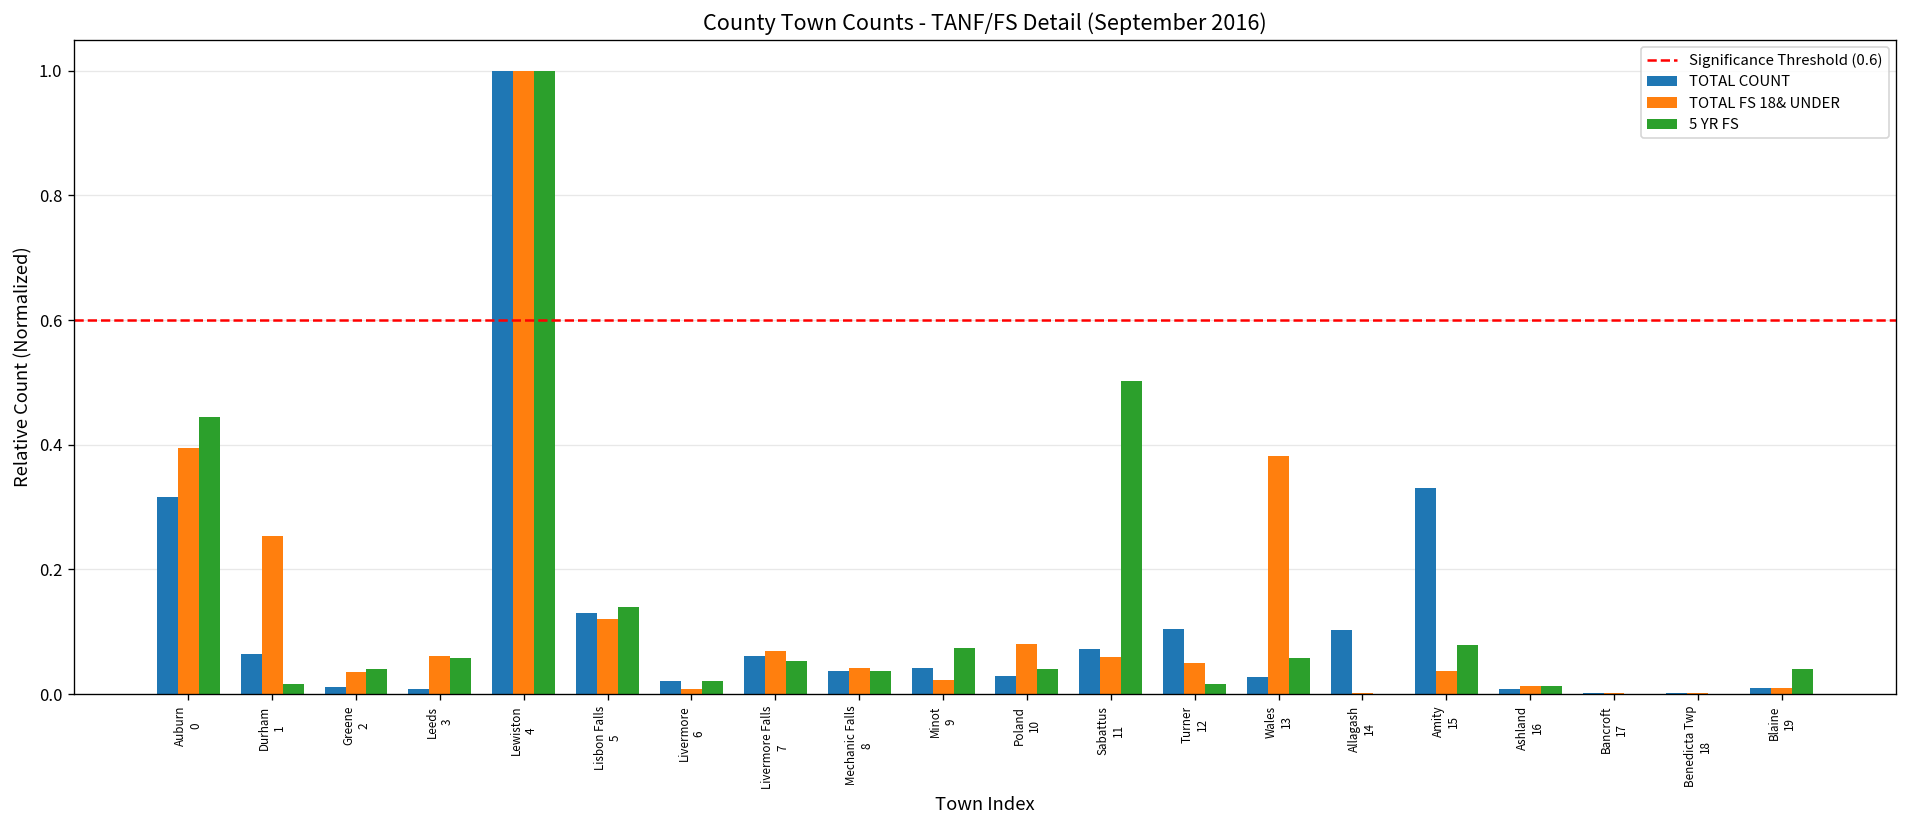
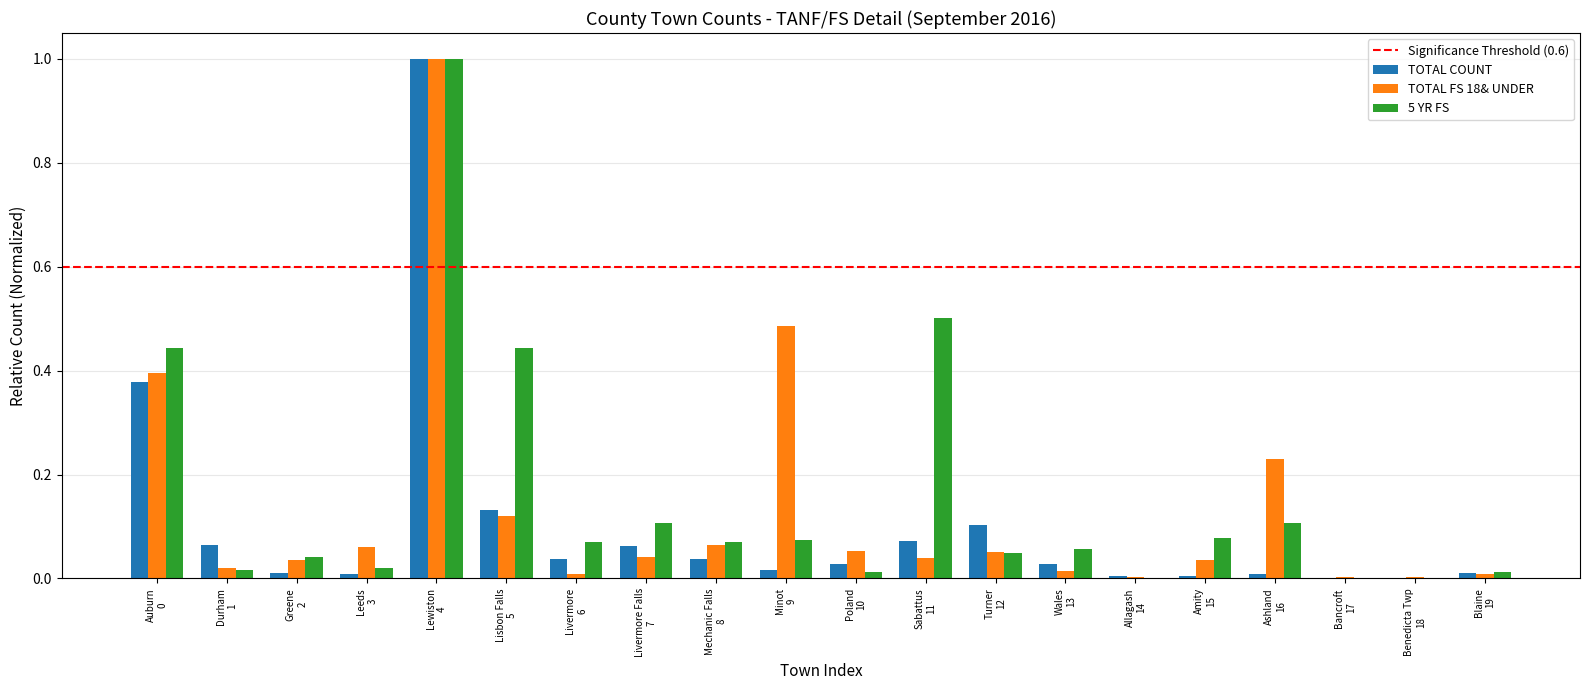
  {
    "TOTAL COUNT": {
-     "Auburn 0": 0.32,
+     "Auburn 0": 0.38,
      "Durham 1": 0.06,
      "Greene 2": 0.01,
      "Leeds 3": 0.01,
      "Lewiston 4": 1.00,
      "Lisbon Falls 5": 0.13,
-     "Livermore 6": 0.02,
+     "Livermore 6": 0.04,
      "Livermore Falls 7": 0.06,
      "Mechanic Falls 8": 0.04,
-     "Minot 9": 0.04,
+     "Minot 9": 0.02,
      "Poland 10": 0.03,
      "Sabattus 11": 0.07,
      "Turner 12": 0.10,
      "Wales 13": 0.03,
-     "Allagash 14": 0.10,
-     "Amity 15": 0.33,
+     "Allagash 14": 0.00,
+     "Amity 15": 0.00,
      "Ashland 16": 0.01,
      "Blaine 19": 0.01
    },
    "TOTAL FS 18& UNDER": {
      "Auburn 0": 0.39,
-     "Durham 1": 0.25,
+     "Durham 1": 0.02,
      "Greene 2": 0.04,
      "Leeds 3": 0.06,
      "Lewiston 4": 1.00,
      "Lisbon Falls 5": 0.12,
      "Livermore 6": 0.01,
-     "Livermore Falls 7": 0.07,
-     "Mechanic Falls 8": 0.04,
-     "Minot 9": 0.02,
-     "Poland 10": 0.08,
-     "Sabattus 11": 0.06,
+     "Livermore Falls 7": 0.04,
+     "Mechanic Falls 8": 0.06,
+     "Minot 9": 0.49,
+     "Poland 10": 0.05,
+     "Sabattus 11": 0.04,
      "Turner 12": 0.05,
-     "Wales 13": 0.38,
+     "Wales 13": 0.01,
      "Amity 15": 0.04,
-     "Ashland 16": 0.01,
+     "Ashland 16": 0.23,
      "Blaine 19": 0.01
    },
    "5 YR FS": {
      "Auburn 0": 0.44,
      "Durham 1": 0.02,
      "Greene 2": 0.04,
-     "Leeds 3": 0.06,
+     "Leeds 3": 0.02,
      "Lewiston 4": 1.00,
-     "Lisbon Falls 5": 0.14,
-     "Livermore 6": 0.02,
-     "Livermore Falls 7": 0.05,
-     "Mechanic Falls 8": 0.04,
+     "Lisbon Falls 5": 0.44,
+     "Livermore 6": 0.07,
+     "Livermore Falls 7": 0.11,
+     "Mechanic Falls 8": 0.07,
      "Minot 9": 0.07,
-     "Poland 10": 0.04,
+     "Poland 10": 0.01,
      "Sabattus 11": 0.50,
-     "Turner 12": 0.02,
+     "Turner 12": 0.05,
      "Wales 13": 0.06,
      "Allagash 14": 0.00,
      "Amity 15": 0.08,
-     "Ashland 16": 0.01,
+     "Ashland 16": 0.11,
      "Bancroft 17": 0.00,
      "Benedicta Twp 18": 0.00,
-     "Blaine 19": 0.04
+     "Blaine 19": 0.01
    }
  }
